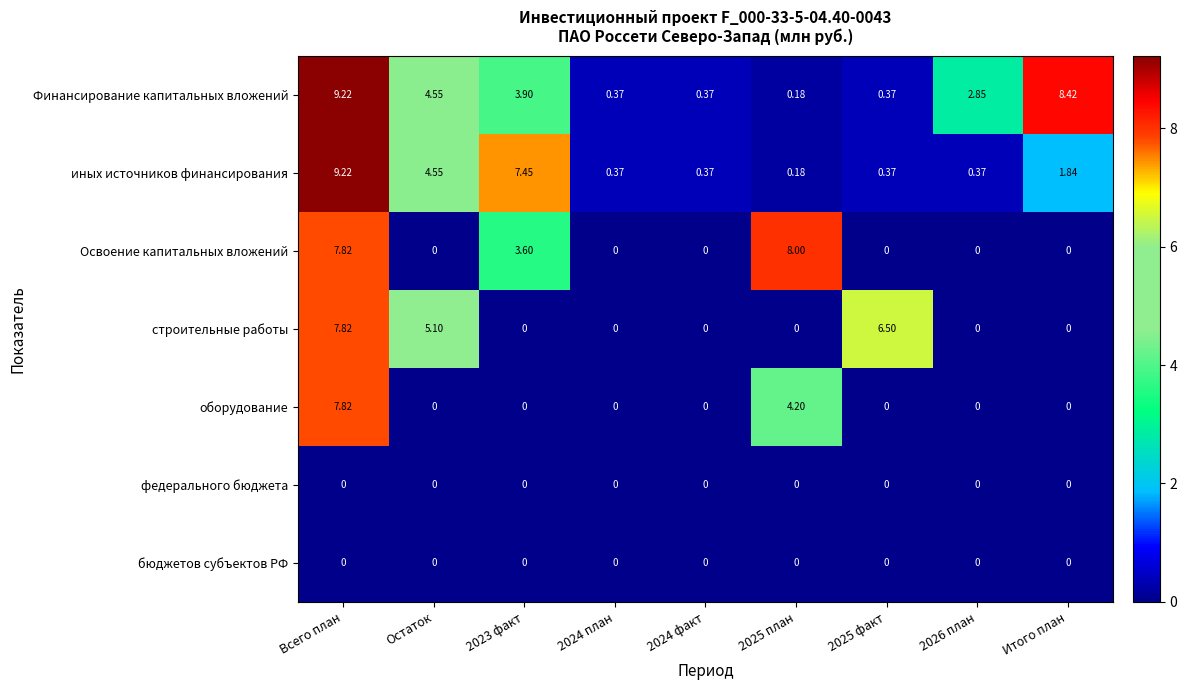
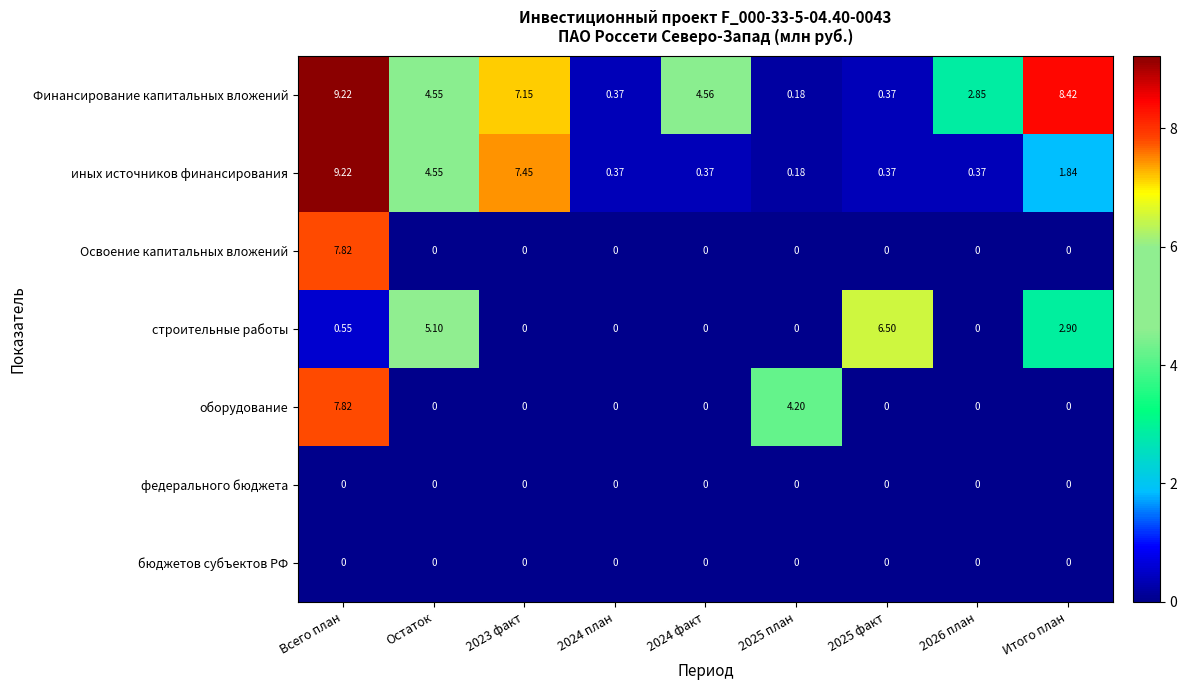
  {
    "Финансирование капитальных вложений": {
      "Всего план": 9.22,
      "Остаток": 4.55,
-     "2023 факт": 3.90,
+     "2023 факт": 7.15,
      "2024 план": 0.37,
-     "2024 факт": 0.37,
+     "2024 факт": 4.56,
      "2025 план": 0.18,
      "2025 факт": 0.37,
      "2026 план": 2.85,
      "Итого план": 8.42
    },
    "иных источников финансирования": {
      "Всего план": 9.22,
      "Остаток": 4.55,
      "2023 факт": 7.45,
      "2024 план": 0.37,
      "2024 факт": 0.37,
      "2025 план": 0.18,
      "2025 факт": 0.37,
      "2026 план": 0.37,
      "Итого план": 1.84
    },
    "Освоение капитальных вложений": {
      "Всего план": 7.82,
      "Остаток": 0,
-     "2023 факт": 3.60,
+     "2023 факт": 0,
      "2024 план": 0,
      "2024 факт": 0,
-     "2025 план": 8.00,
+     "2025 план": 0,
      "2025 факт": 0,
      "2026 план": 0,
      "Итого план": 0
    },
    "строительные работы": {
-     "Всего план": 7.82,
+     "Всего план": 0.55,
      "Остаток": 5.10,
      "2023 факт": 0,
      "2024 план": 0,
      "2024 факт": 0,
      "2025 план": 0,
      "2025 факт": 6.50,
      "2026 план": 0,
-     "Итого план": 0
+     "Итого план": 2.90
    },
    "оборудование": {
      "Всего план": 7.82,
      "Остаток": 0,
      "2023 факт": 0,
      "2024 план": 0,
      "2024 факт": 0,
      "2025 план": 4.20,
      "2025 факт": 0,
      "2026 план": 0,
      "Итого план": 0
    },
    "федерального бюджета": {
      "Всего план": 0,
      "Остаток": 0,
      "2023 факт": 0,
      "2024 план": 0,
      "2024 факт": 0,
      "2025 план": 0,
      "2025 факт": 0,
      "2026 план": 0,
      "Итого план": 0
    },
    "бюджетов субъектов РФ": {
      "Всего план": 0,
      "Остаток": 0,
      "2023 факт": 0,
      "2024 план": 0,
      "2024 факт": 0,
      "2025 план": 0,
      "2025 факт": 0,
      "2026 план": 0,
      "Итого план": 0
    }
  }
